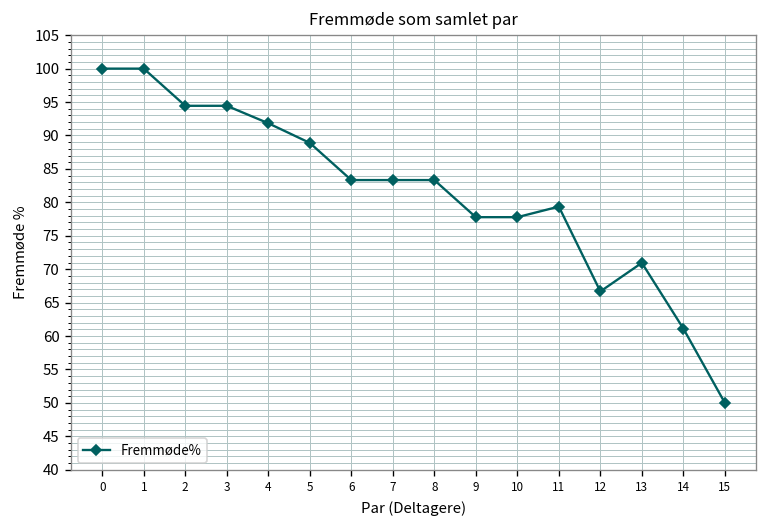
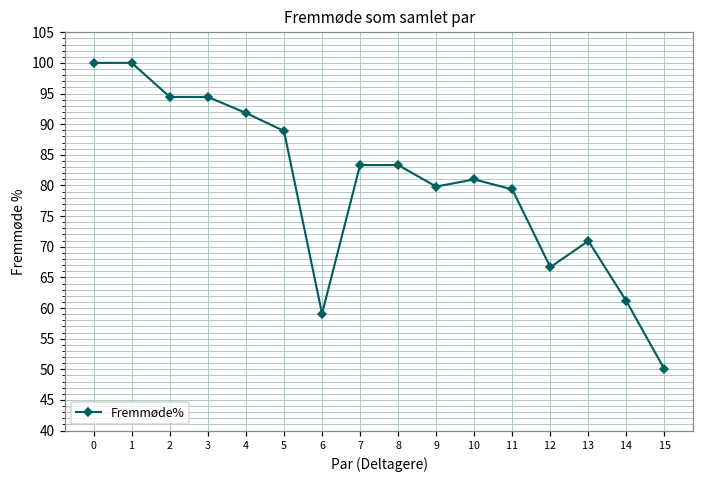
  {
    "0": 100,
    "1": 100,
    "2": 94,
    "3": 94,
    "4": 92,
    "5": 89,
-   "6": 83,
+   "6": 59,
    "7": 83,
    "8": 83,
-   "9": 78,
-   "10": 78,
+   "9": 80,
+   "10": 81,
    "11": 79,
    "12": 67,
    "13": 71,
    "14": 61,
    "15": 50
  }
